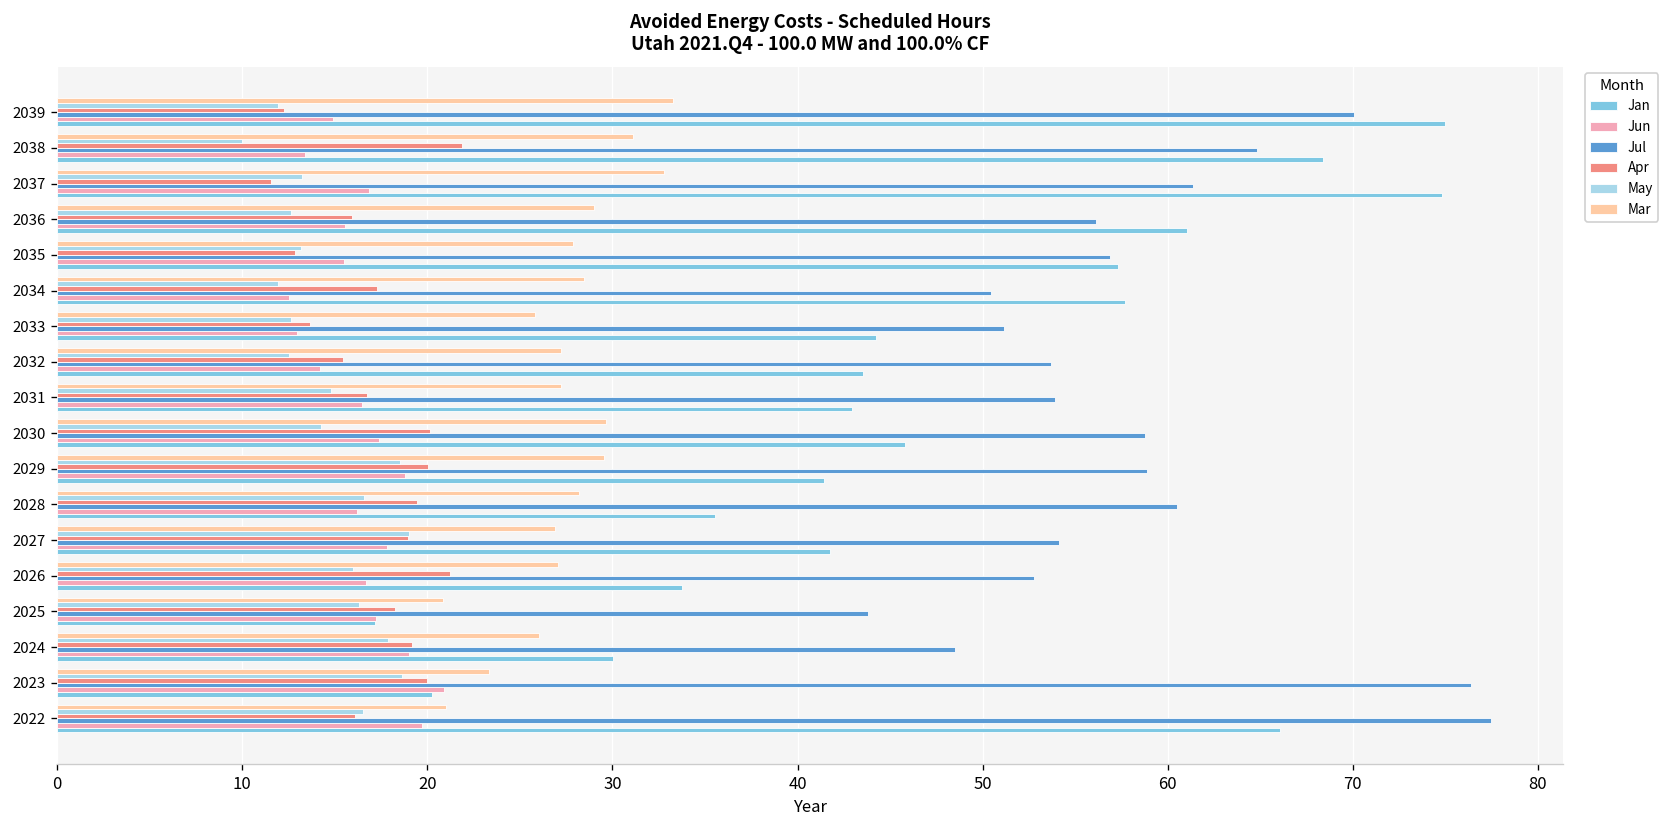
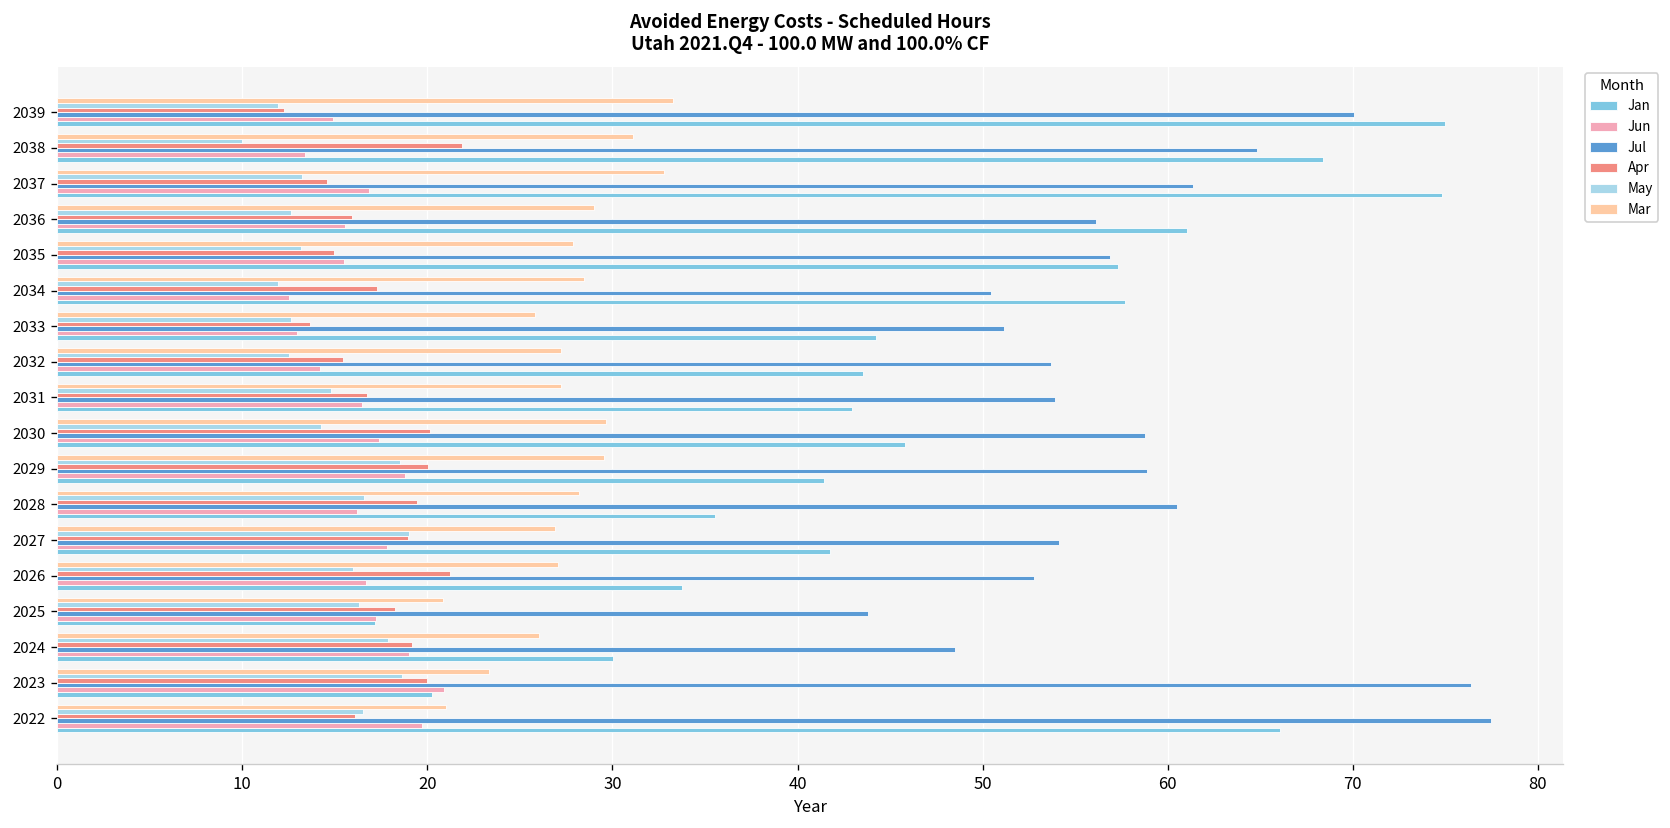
  {
    "Apr": {
      "2039": 12.2,
      "2038": 21.8,
-     "2037": 11.5,
+     "2037": 14.6,
      "2036": 15.9,
-     "2035": 12.9,
+     "2035": 14.9,
      "2034": 17.3,
      "2033": 13.7,
      "2032": 15.4,
      "2031": 16.8,
      "2030": 20.1,
      "2029": 20.0,
      "2028": 19.4,
      "2027": 18.9,
      "2026": 21.2,
      "2025": 18.2,
      "2024": 19.2,
      "2023": 20.0,
      "2022": 16.1
    }
  }
